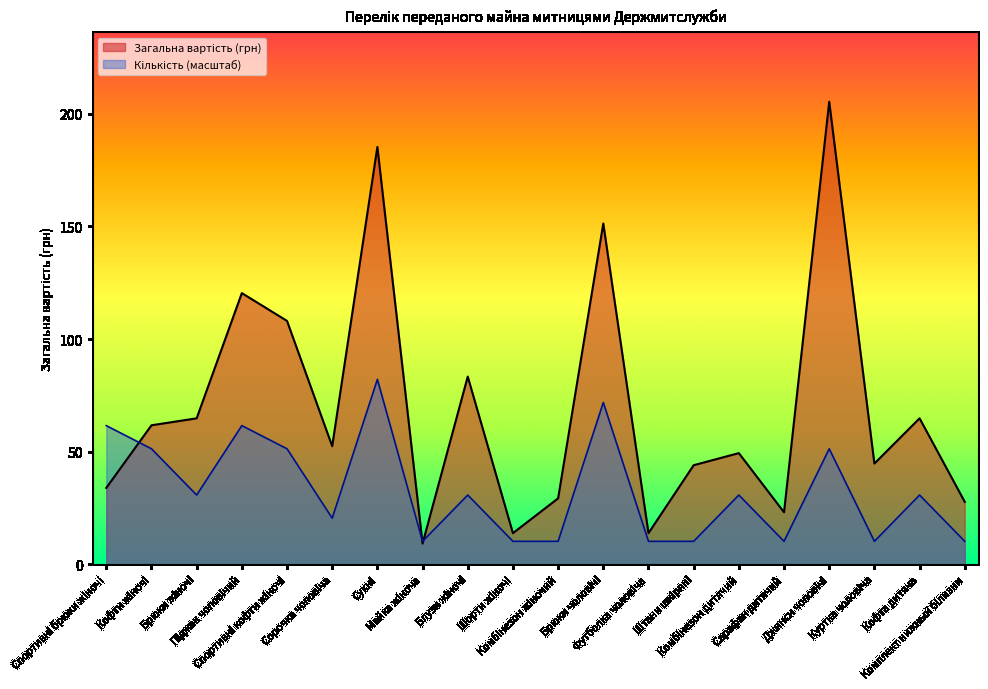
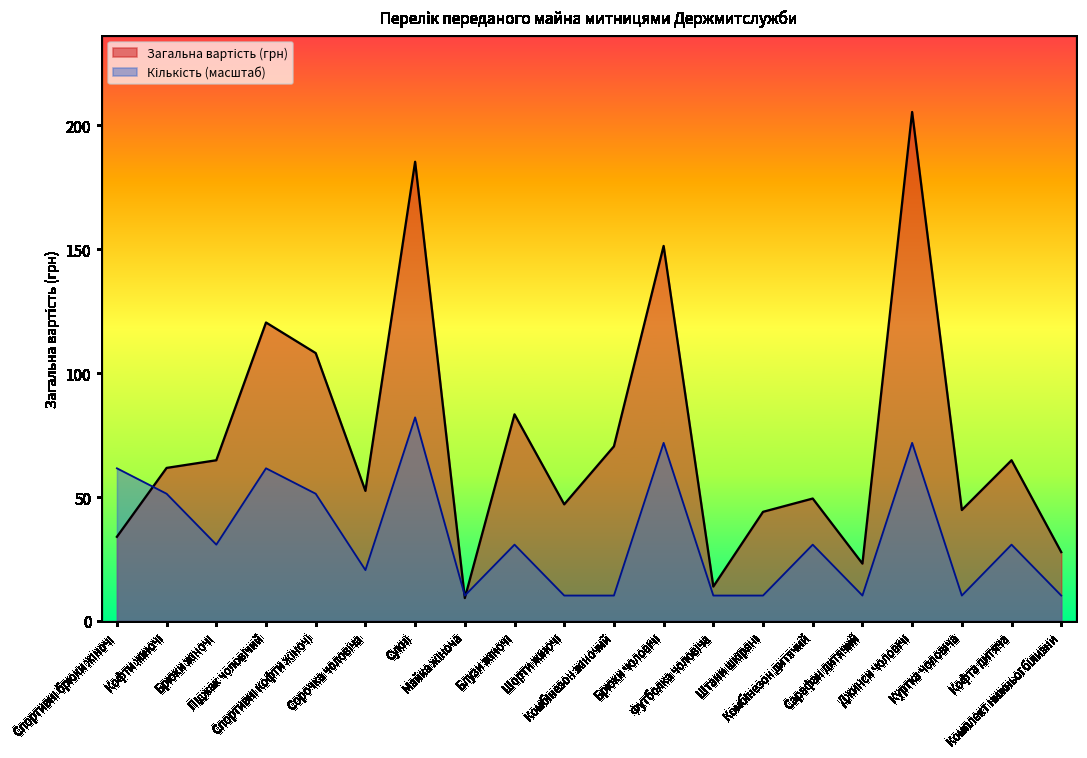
  {
    "Загальна вартість (грн)": {
      "Спортивні брюки жіночі": 34,
      "Кофти жіночі": 62,
      "Брюки жіночі": 65,
      "Піджак чоловічий": 120,
      "Спортивні кофти жіночі": 108,
      "Сорочка чоловіча": 52,
      "Сукні": 185,
      "Блузи жіночі": 83,
-     "Шорти жіночі": 14,
-     "Комбінезон жіночий": 29,
+     "Шорти жіночі": 47,
+     "Комбінезон жіночий": 70,
      "Брюки чоловічі": 151,
      "Футболка чоловіча": 14,
      "Штани шкіряні": 44,
      "Комбінезон дитячий": 49,
      "Сарафан дитячий": 23,
      "Джинси чоловічі": 205,
      "Куртка чоловіча": 45,
      "Кофта дитяча": 65,
      "Комплект нижньої білизни": 28
    },
    "Кількість (масштаб)": {
      "Спортивні брюки жіночі": 62,
      "Кофти жіночі": 51,
      "Брюки жіночі": 31,
      "Піджак чоловічий": 62,
      "Спортивні кофти жіночі": 51,
      "Сорочка чоловіча": 21,
      "Сукні": 82,
      "Блузи жіночі": 31,
      "Шорти жіночі": 10,
      "Комбінезон жіночий": 10,
      "Брюки чоловічі": 72,
      "Футболка чоловіча": 10,
      "Штани шкіряні": 10,
      "Комбінезон дитячий": 31,
      "Сарафан дитячий": 10,
-     "Джинси чоловічі": 51,
+     "Джинси чоловічі": 72,
      "Куртка чоловіча": 10,
      "Кофта дитяча": 31,
      "Комплект нижньої білизни": 10
    }
  }
